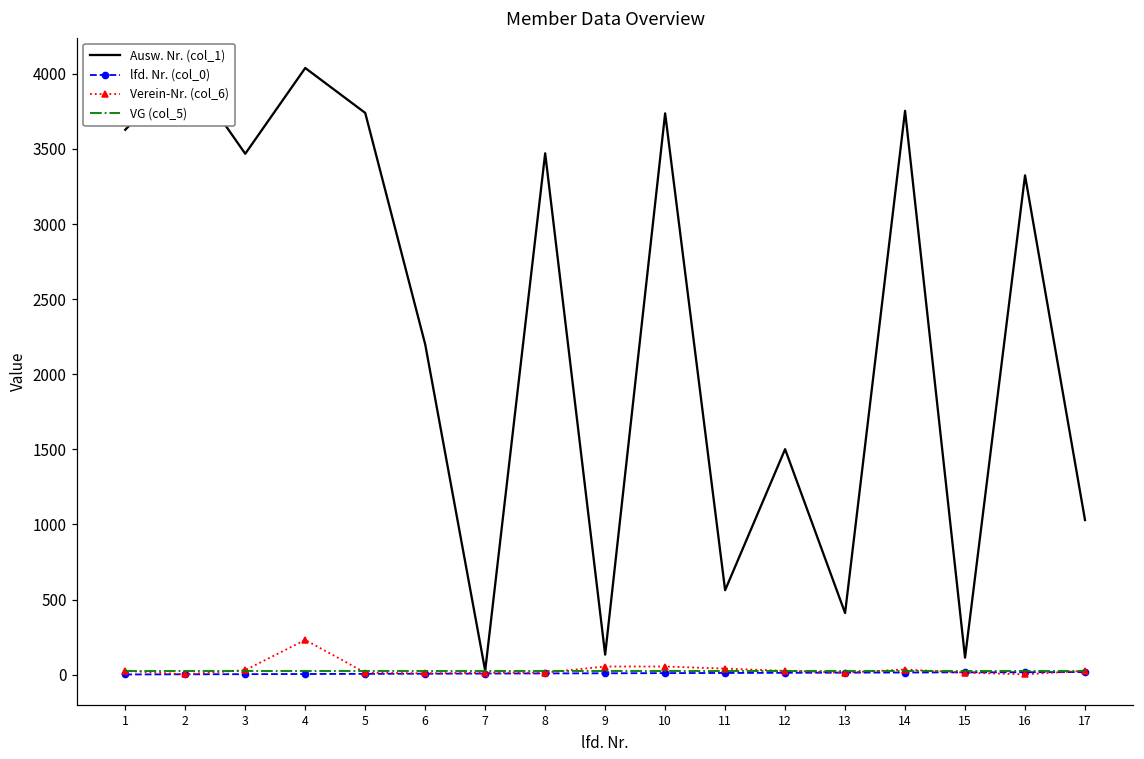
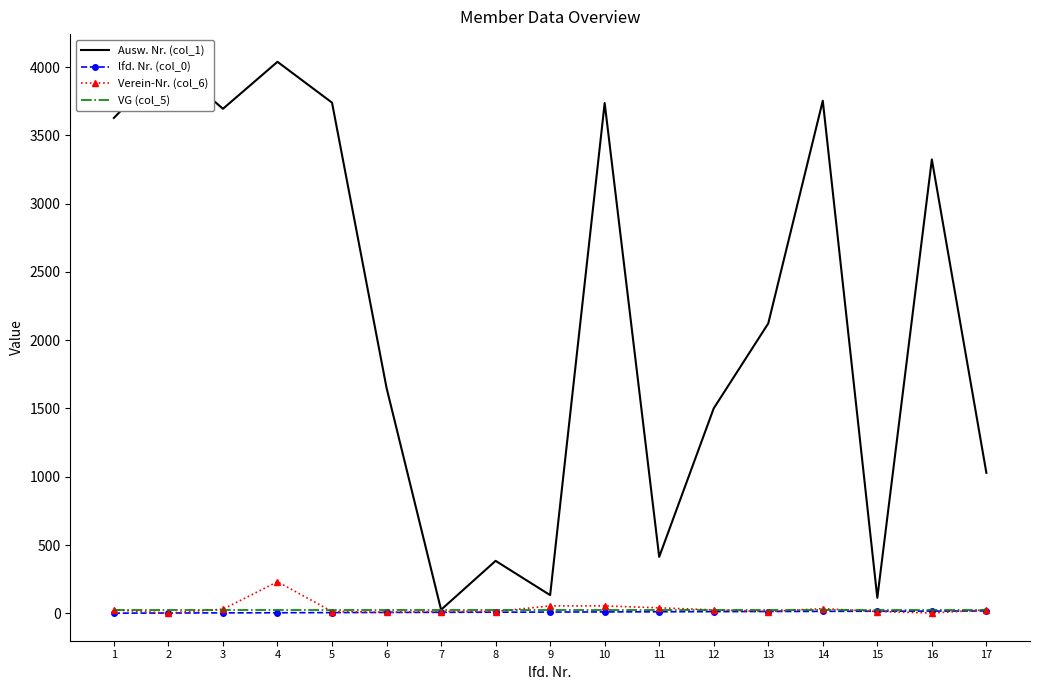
  {
    "Ausw. Nr. (col_1)": {
      "1": 3630,
-     "3": 3470,
+     "3": 3700,
      "4": 4040,
      "5": 3740,
-     "6": 2200,
-     "8": 3470,
+     "6": 1650,
+     "8": 380,
      "9": 130,
      "10": 3740,
-     "11": 560,
+     "11": 410,
      "12": 1500,
-     "13": 410,
+     "13": 2120,
      "14": 3750,
      "15": 110,
      "16": 3320,
      "17": 1030
    },
    "lfd. Nr. (col_0)": {
      "1": 0,
      "3": 0,
      "4": 0
    },
    "Verein-Nr. (col_6)": {
      "4": 230,
      "9": 50,
      "10": 50
    },
    "VG (col_5)": {
      "2": 20,
      "4": 20
    }
  }
